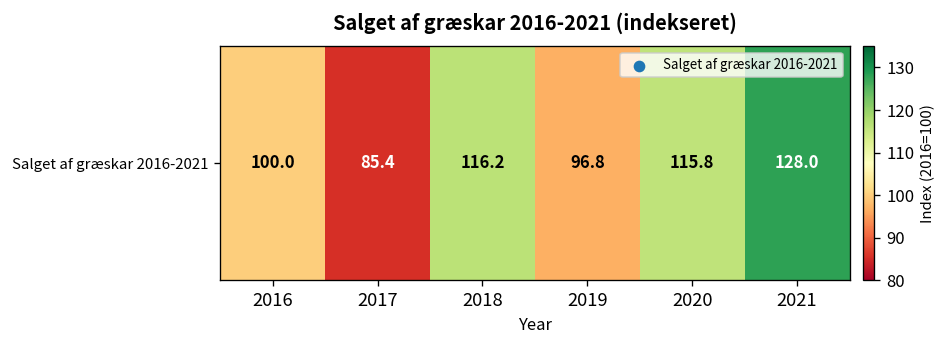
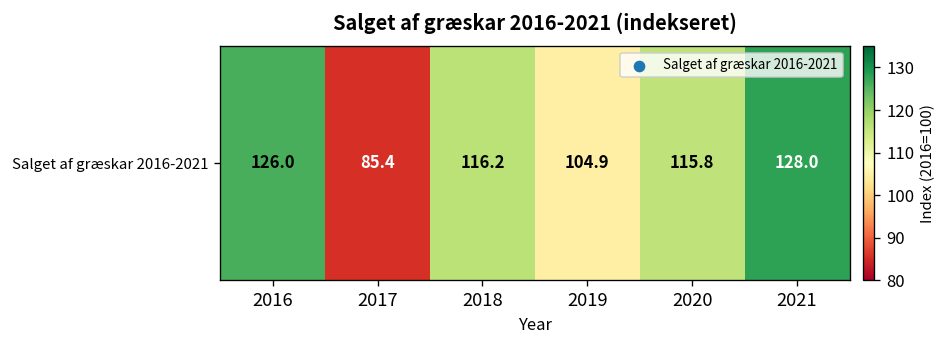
  {
    "Salget af græskar 2016-2021": {
-     "2016": 100.0,
+     "2016": 126.0,
      "2017": 85.4,
      "2018": 116.2,
-     "2019": 96.8,
+     "2019": 104.9,
      "2020": 115.8,
      "2021": 128.0
    }
  }
